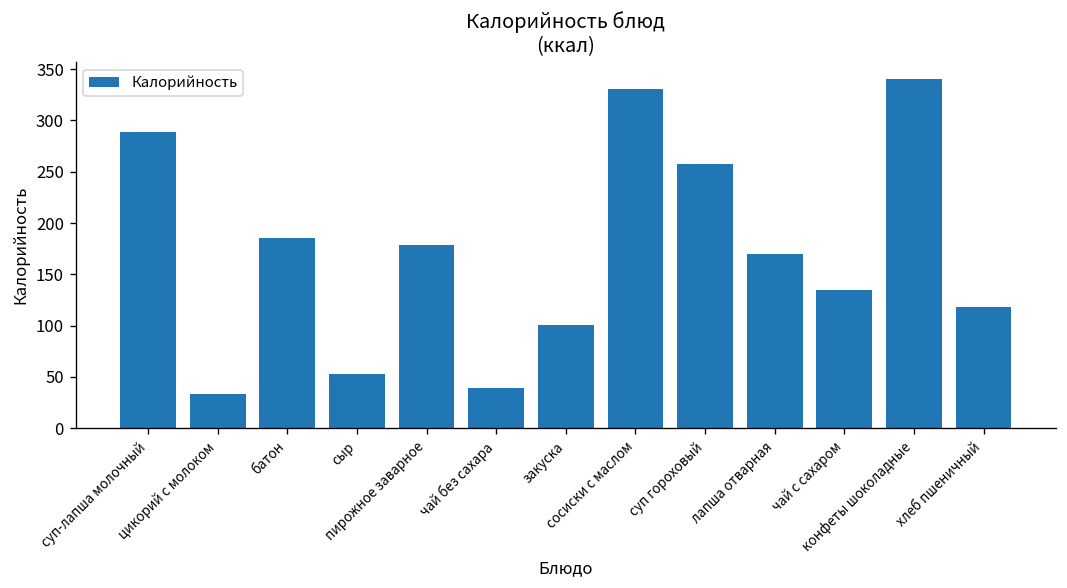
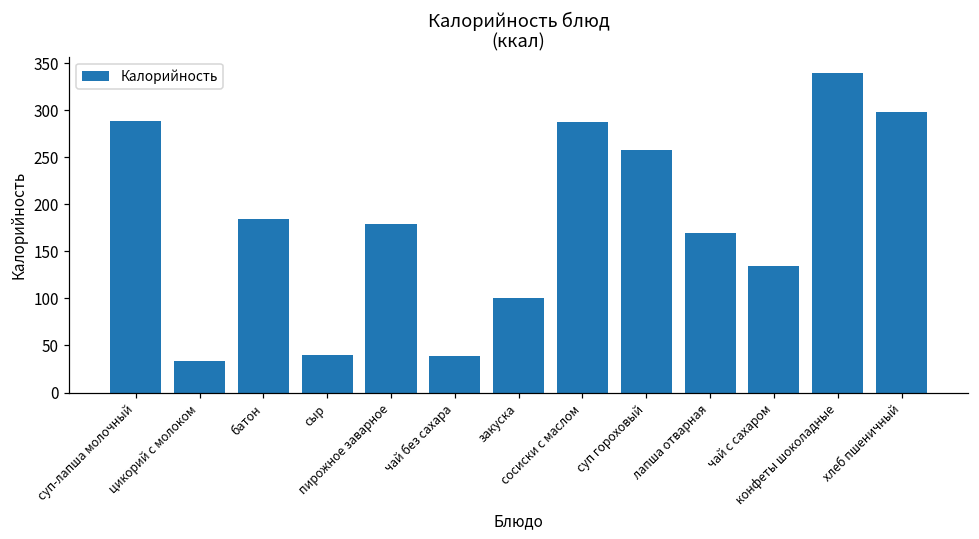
  {
    "суп-лапша молочный": 290,
    "цикорий с молоком": 30,
    "батон": 190,
-   "сыр": 50,
+   "сыр": 40,
    "пирожное заварное": 180,
    "чай без сахара": 40,
    "закуска": 100,
-   "сосиски с маслом": 330,
+   "сосиски с маслом": 290,
    "суп гороховый": 260,
    "лапша отварная": 170,
    "чай с сахаром": 140,
    "конфеты шоколадные": 340,
-   "хлеб пшеничный": 120
+   "хлеб пшеничный": 300
  }
